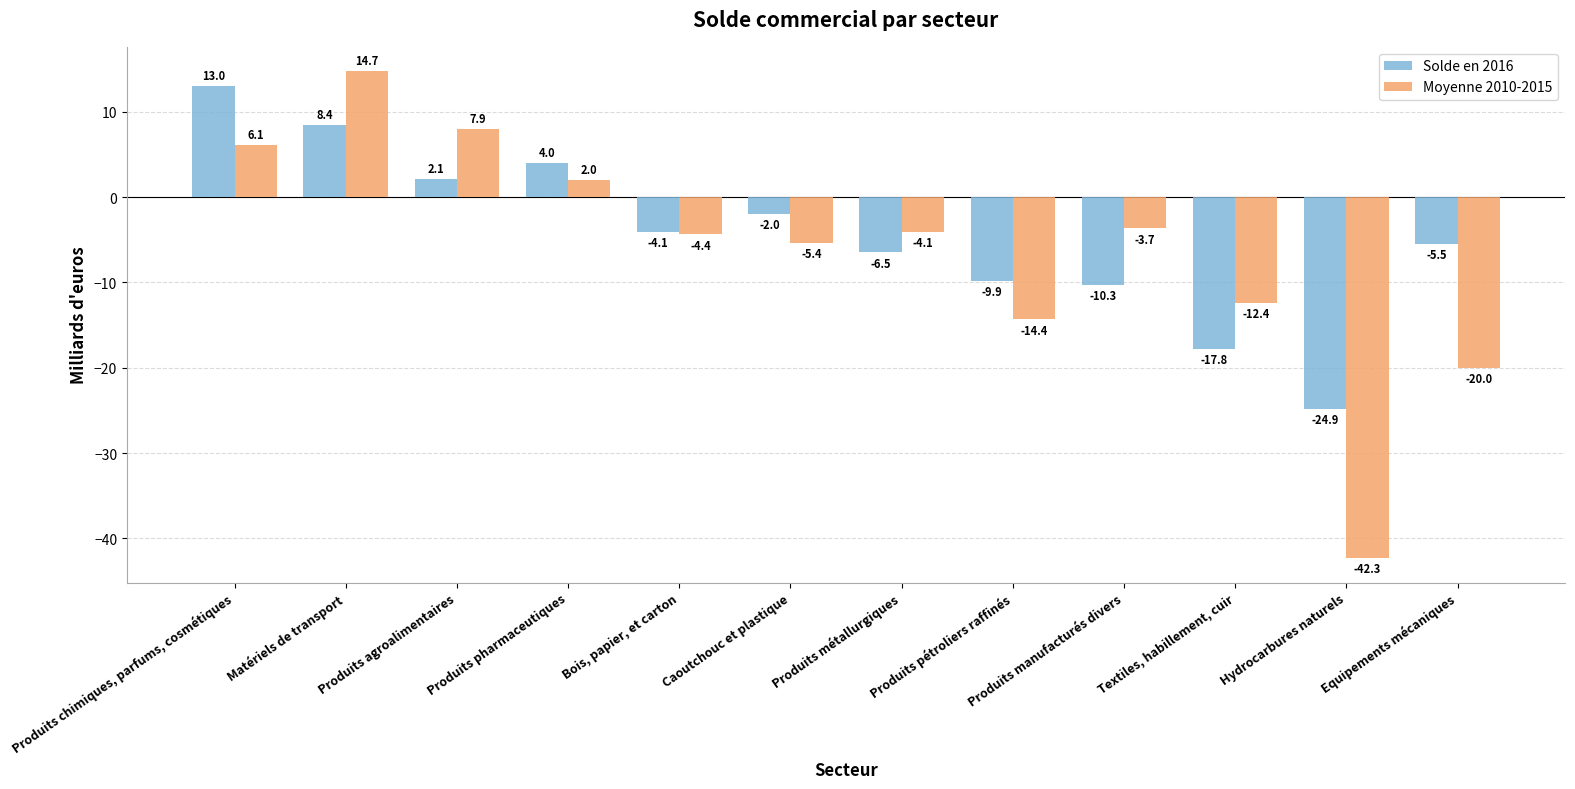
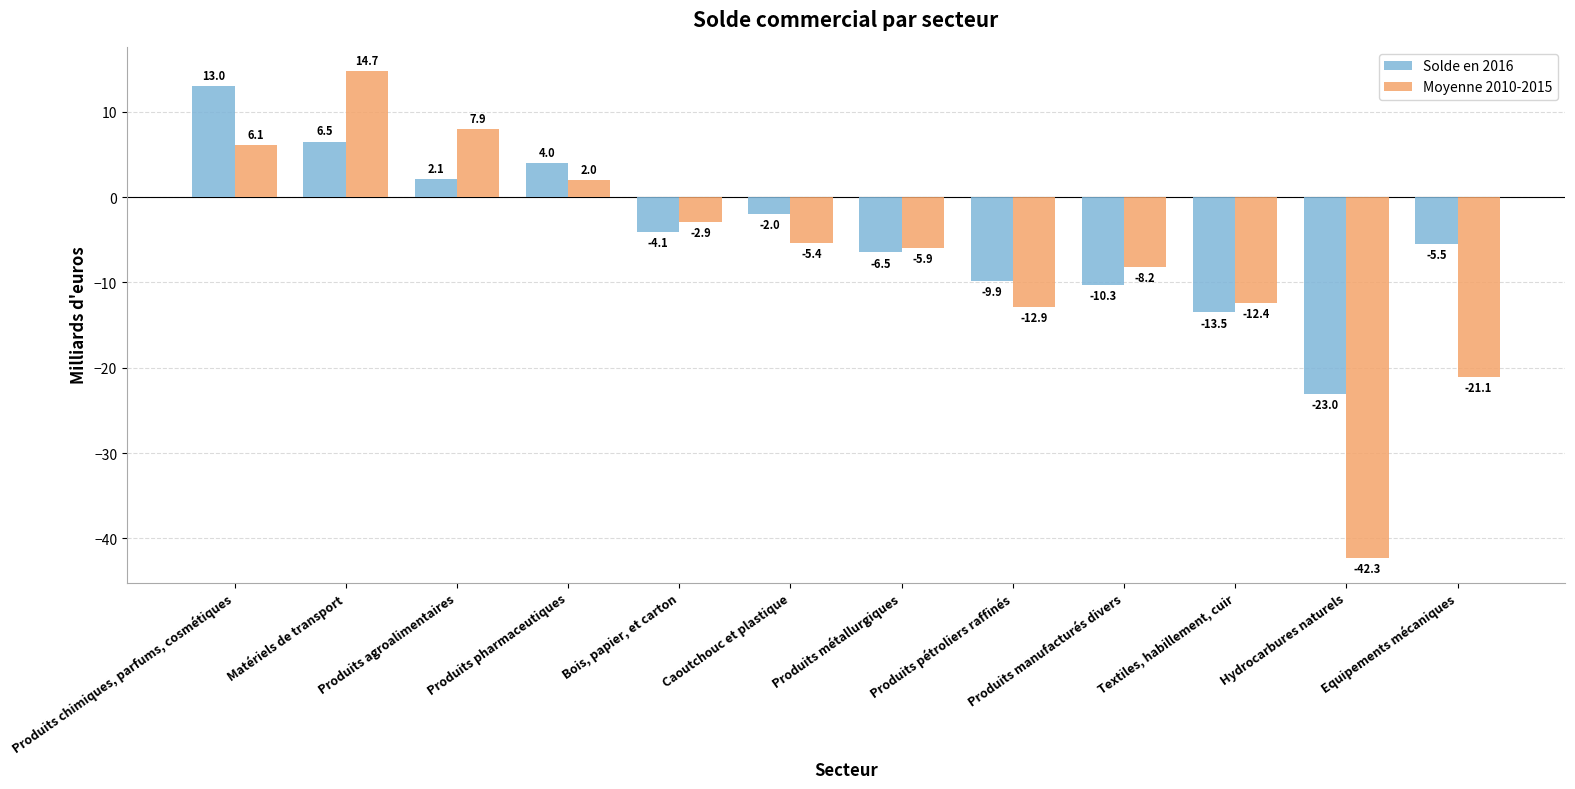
  {
    "Solde en 2016": {
      "Produits chimiques, parfums, cosmétiques": 13.0,
-     "Matériels de transport": 8.4,
+     "Matériels de transport": 6.5,
      "Produits agroalimentaires": 2.1,
      "Produits pharmaceutiques": 4.0,
      "Bois, papier, et carton": -4.1,
      "Caoutchouc et plastique": -2.0,
      "Produits métallurgiques": -6.5,
      "Produits pétroliers raffinés": -9.9,
      "Produits manufacturés divers": -10.3,
-     "Textiles, habillement, cuir": -17.8,
-     "Hydrocarbures naturels": -24.9,
+     "Textiles, habillement, cuir": -13.5,
+     "Hydrocarbures naturels": -23.0,
      "Equipements mécaniques": -5.5
    },
    "Moyenne 2010-2015": {
      "Produits chimiques, parfums, cosmétiques": 6.1,
      "Matériels de transport": 14.7,
      "Produits agroalimentaires": 7.9,
      "Produits pharmaceutiques": 2.0,
-     "Bois, papier, et carton": -4.4,
+     "Bois, papier, et carton": -2.9,
      "Caoutchouc et plastique": -5.4,
-     "Produits métallurgiques": -4.1,
-     "Produits pétroliers raffinés": -14.4,
-     "Produits manufacturés divers": -3.7,
+     "Produits métallurgiques": -5.9,
+     "Produits pétroliers raffinés": -12.9,
+     "Produits manufacturés divers": -8.2,
      "Textiles, habillement, cuir": -12.4,
      "Hydrocarbures naturels": -42.3,
-     "Equipements mécaniques": -20.0
+     "Equipements mécaniques": -21.1
    }
  }
